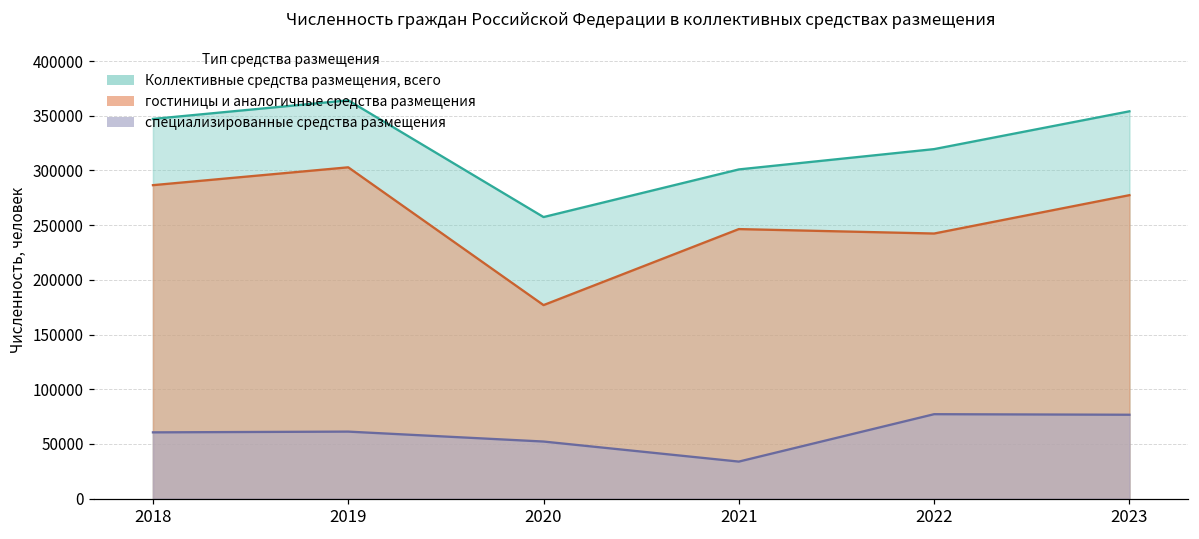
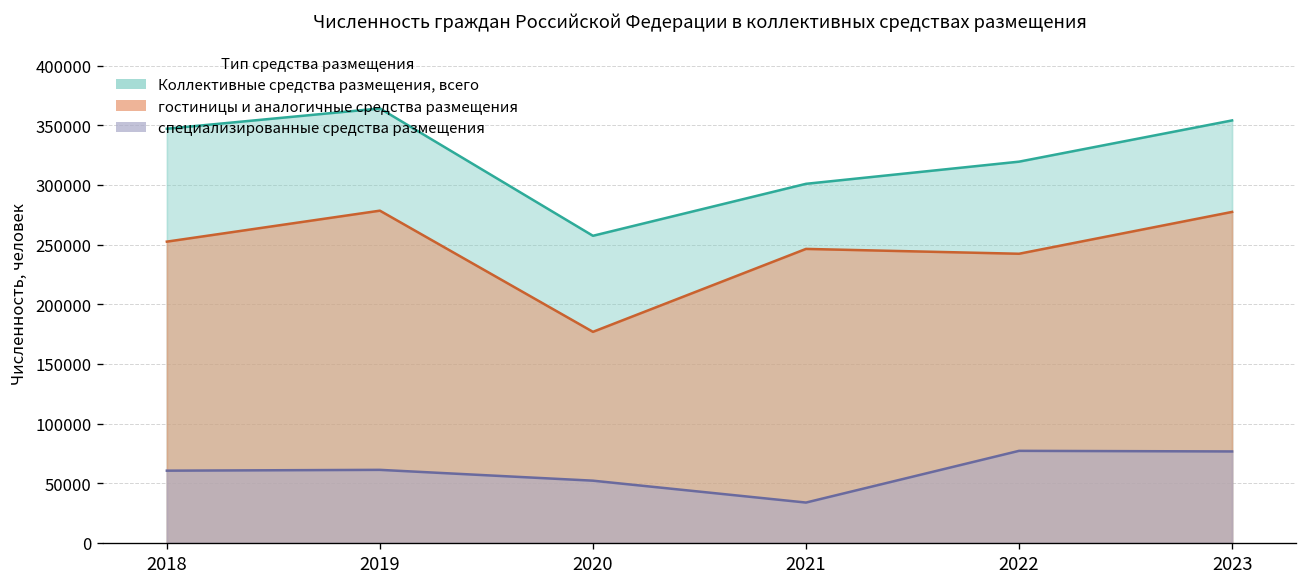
  {
    "гостиницы и аналогичные средства размещения": {
-     "2018": 290000,
-     "2019": 300000,
+     "2018": 250000,
+     "2019": 280000,
      "2020": 180000,
      "2021": 250000,
      "2022": 240000,
      "2023": 280000
    }
  }
